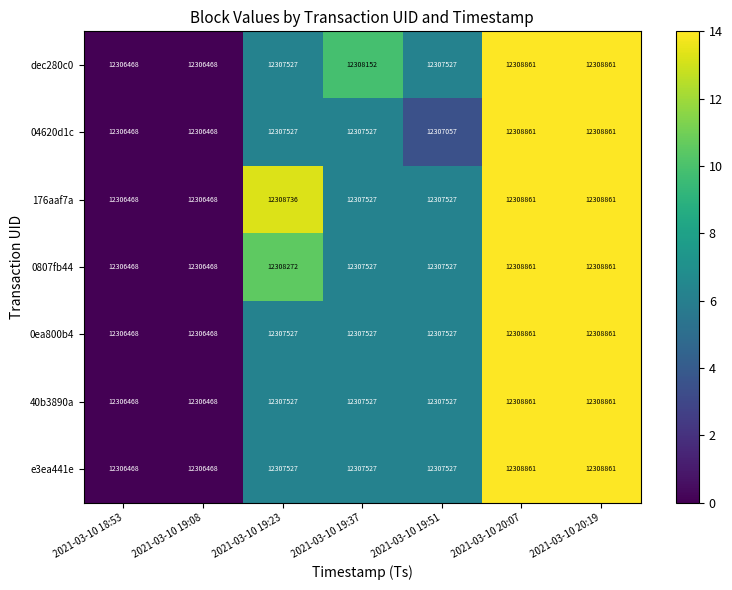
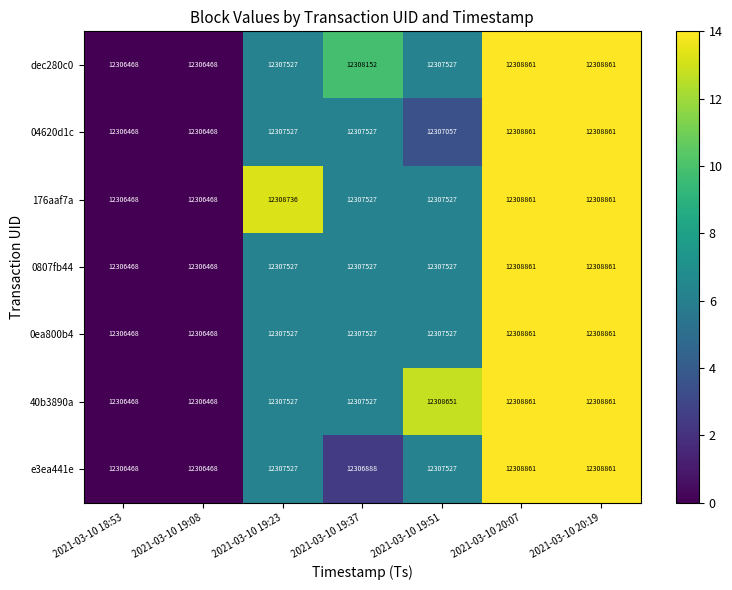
  {
    "dec280c0": {
      "2021-03-10 18:53": 12306468,
      "2021-03-10 19:08": 12306468,
      "2021-03-10 19:23": 12307527,
      "2021-03-10 19:37": 12308152,
      "2021-03-10 19:51": 12307527,
      "2021-03-10 20:07": 12308861,
      "2021-03-10 20:19": 12308861
    },
    "04620d1c": {
      "2021-03-10 18:53": 12306468,
      "2021-03-10 19:08": 12306468,
      "2021-03-10 19:23": 12307527,
      "2021-03-10 19:37": 12307527,
      "2021-03-10 19:51": 12307057,
      "2021-03-10 20:07": 12308861,
      "2021-03-10 20:19": 12308861
    },
    "176aaf7a": {
      "2021-03-10 18:53": 12306468,
      "2021-03-10 19:08": 12306468,
      "2021-03-10 19:23": 12308736,
      "2021-03-10 19:37": 12307527,
      "2021-03-10 19:51": 12307527,
      "2021-03-10 20:07": 12308861,
      "2021-03-10 20:19": 12308861
    },
    "0807fb44": {
      "2021-03-10 18:53": 12306468,
      "2021-03-10 19:08": 12306468,
-     "2021-03-10 19:23": 12308272,
+     "2021-03-10 19:23": 12307527,
      "2021-03-10 19:37": 12307527,
      "2021-03-10 19:51": 12307527,
      "2021-03-10 20:07": 12308861,
      "2021-03-10 20:19": 12308861
    },
    "0ea800b4": {
      "2021-03-10 18:53": 12306468,
      "2021-03-10 19:08": 12306468,
      "2021-03-10 19:23": 12307527,
      "2021-03-10 19:37": 12307527,
      "2021-03-10 19:51": 12307527,
      "2021-03-10 20:07": 12308861,
      "2021-03-10 20:19": 12308861
    },
    "40b3890a": {
      "2021-03-10 18:53": 12306468,
      "2021-03-10 19:08": 12306468,
      "2021-03-10 19:23": 12307527,
      "2021-03-10 19:37": 12307527,
-     "2021-03-10 19:51": 12307527,
+     "2021-03-10 19:51": 12308651,
      "2021-03-10 20:07": 12308861,
      "2021-03-10 20:19": 12308861
    },
    "e3ea441e": {
      "2021-03-10 18:53": 12306468,
      "2021-03-10 19:08": 12306468,
      "2021-03-10 19:23": 12307527,
-     "2021-03-10 19:37": 12307527,
+     "2021-03-10 19:37": 12306888,
      "2021-03-10 19:51": 12307527,
      "2021-03-10 20:07": 12308861,
      "2021-03-10 20:19": 12308861
    }
  }
